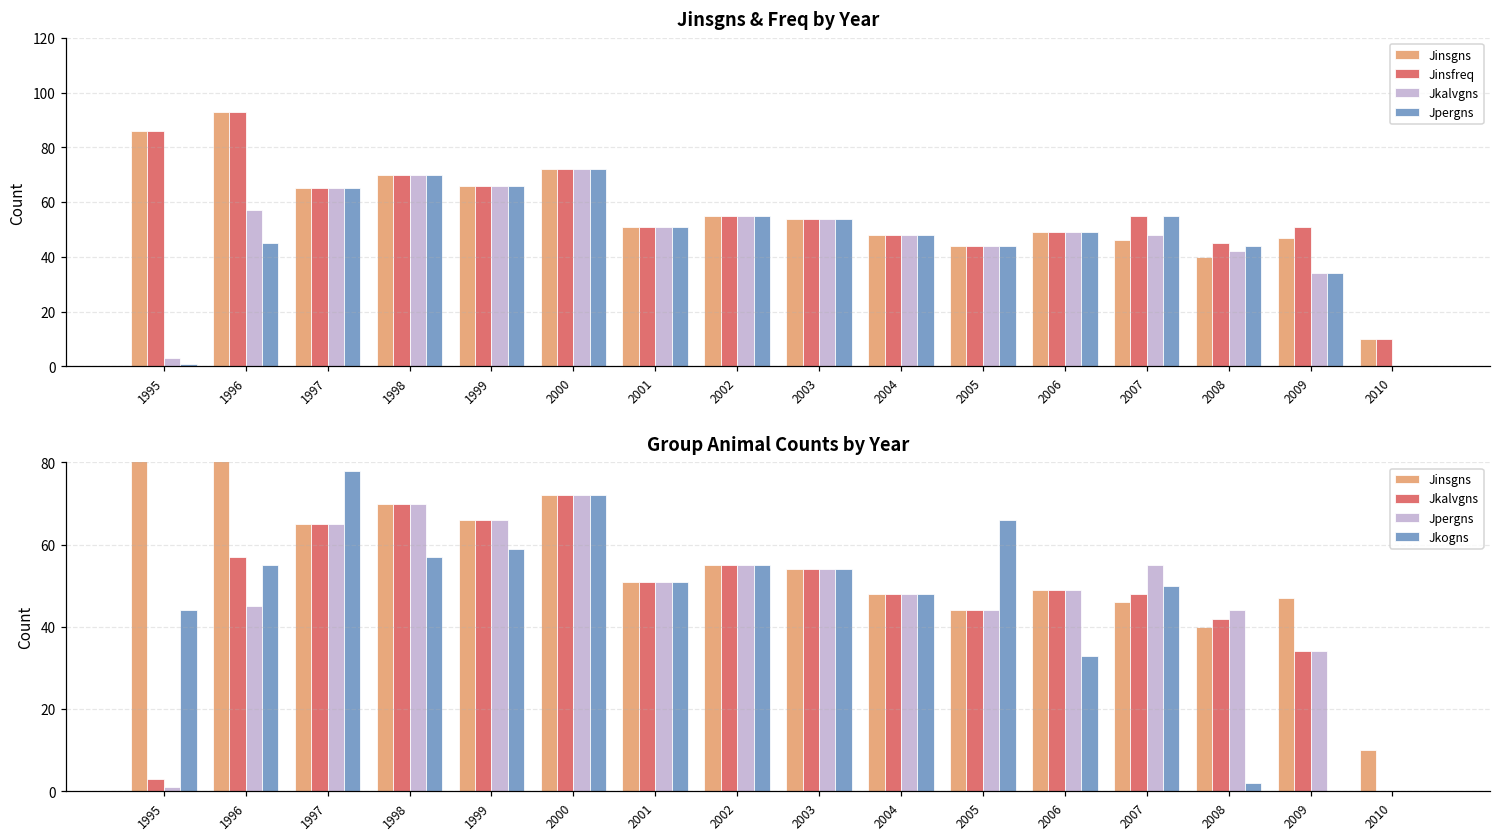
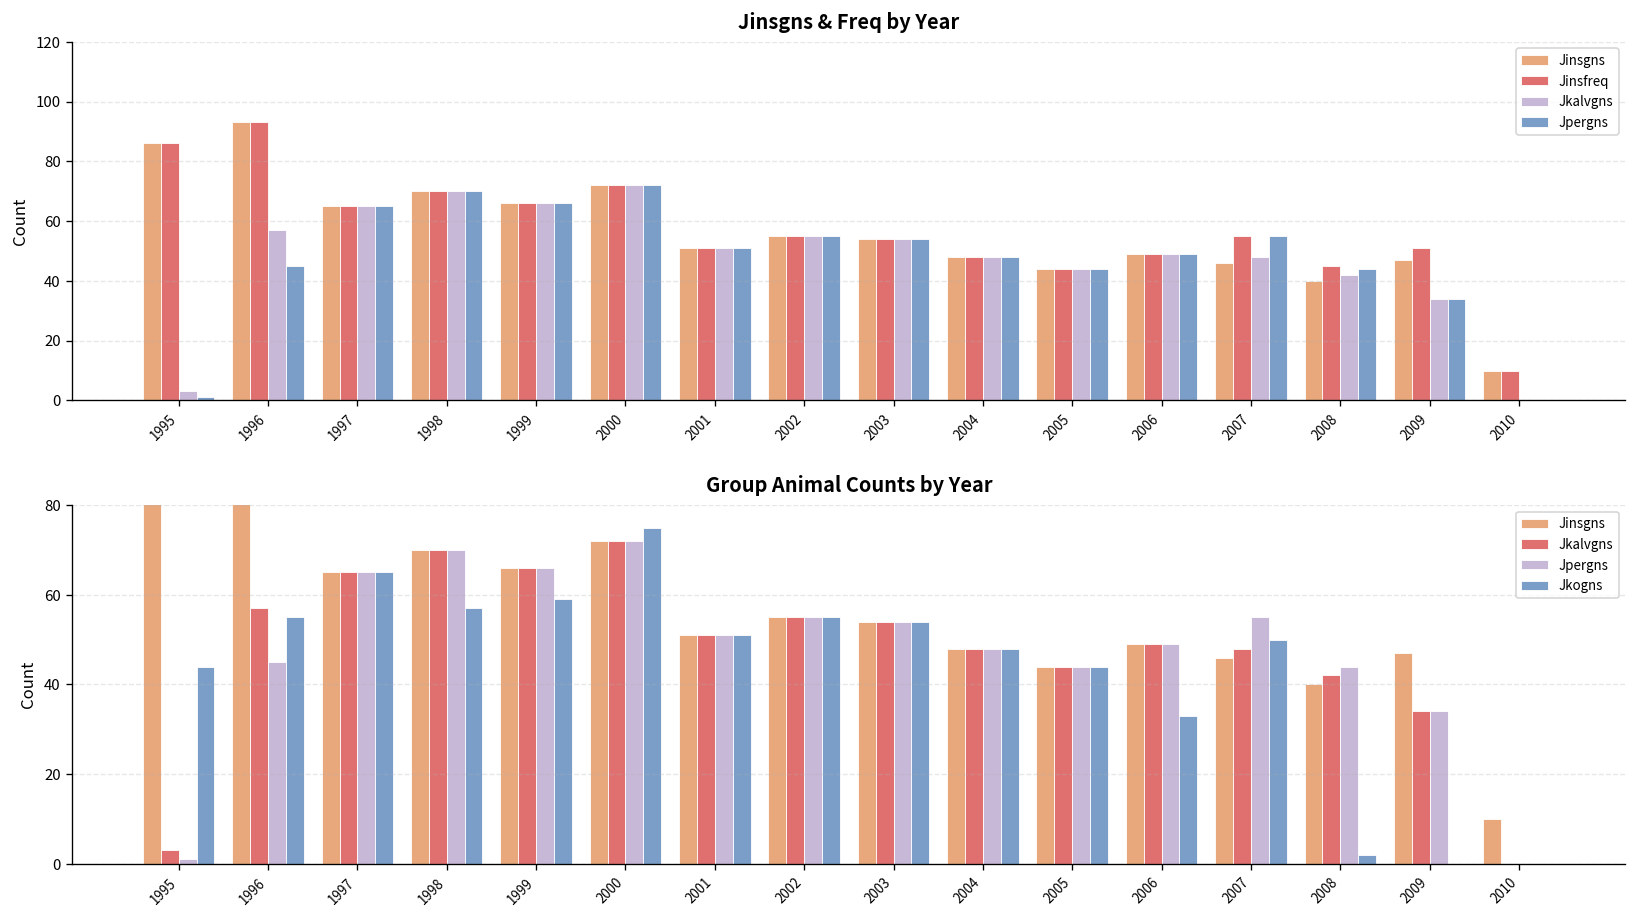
  {
    "Group Animal Counts by Year": {
      "Jpergns": {
        "1995": 1,
        "1996": 45,
        "1997": 65,
        "1998": 70,
        "1999": 66,
        "2000": 72,
        "2001": 51,
        "2002": 55,
        "2003": 54,
        "2004": 48,
        "2005": 44,
        "2006": 49,
        "2007": 55,
        "2008": 44,
        "2009": 34,
        "2010": 0
      },
      "Jkogns": {
        "1995": 44,
        "1996": 55,
-       "1997": 78,
+       "1997": 65,
        "1998": 57,
        "1999": 59,
-       "2000": 72,
+       "2000": 75,
        "2001": 51,
        "2002": 55,
        "2003": 54,
        "2004": 48,
-       "2005": 66,
+       "2005": 44,
        "2006": 33,
        "2007": 50,
        "2008": 2,
        "2009": 0,
        "2010": 0
      }
    }
  }
